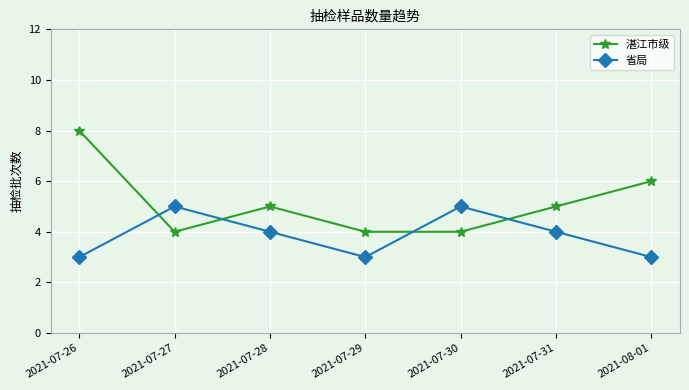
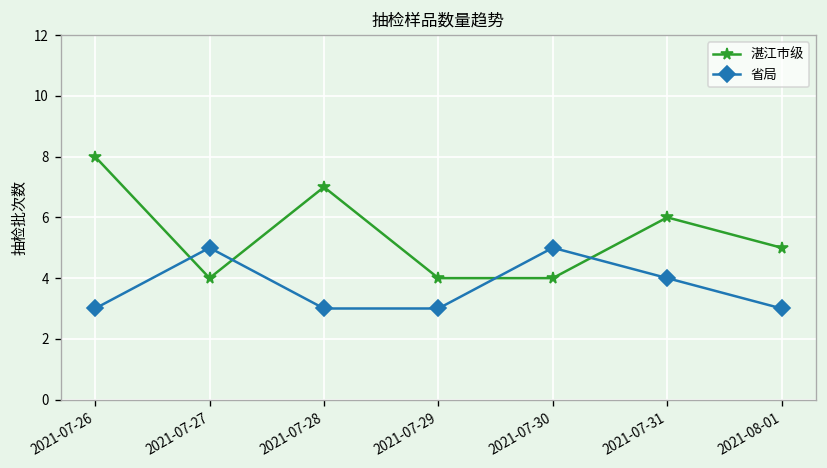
  {
    "湛江市级": {
      "2021-07-26": 8,
      "2021-07-27": 4,
-     "2021-07-28": 5,
+     "2021-07-28": 7,
      "2021-07-29": 4,
      "2021-07-30": 4,
-     "2021-07-31": 5,
-     "2021-08-01": 6
+     "2021-07-31": 6,
+     "2021-08-01": 5
    },
    "省局": {
      "2021-07-26": 3,
      "2021-07-27": 5,
-     "2021-07-28": 4,
+     "2021-07-28": 3,
      "2021-07-29": 3,
      "2021-07-30": 5,
      "2021-07-31": 4,
      "2021-08-01": 3
    }
  }
